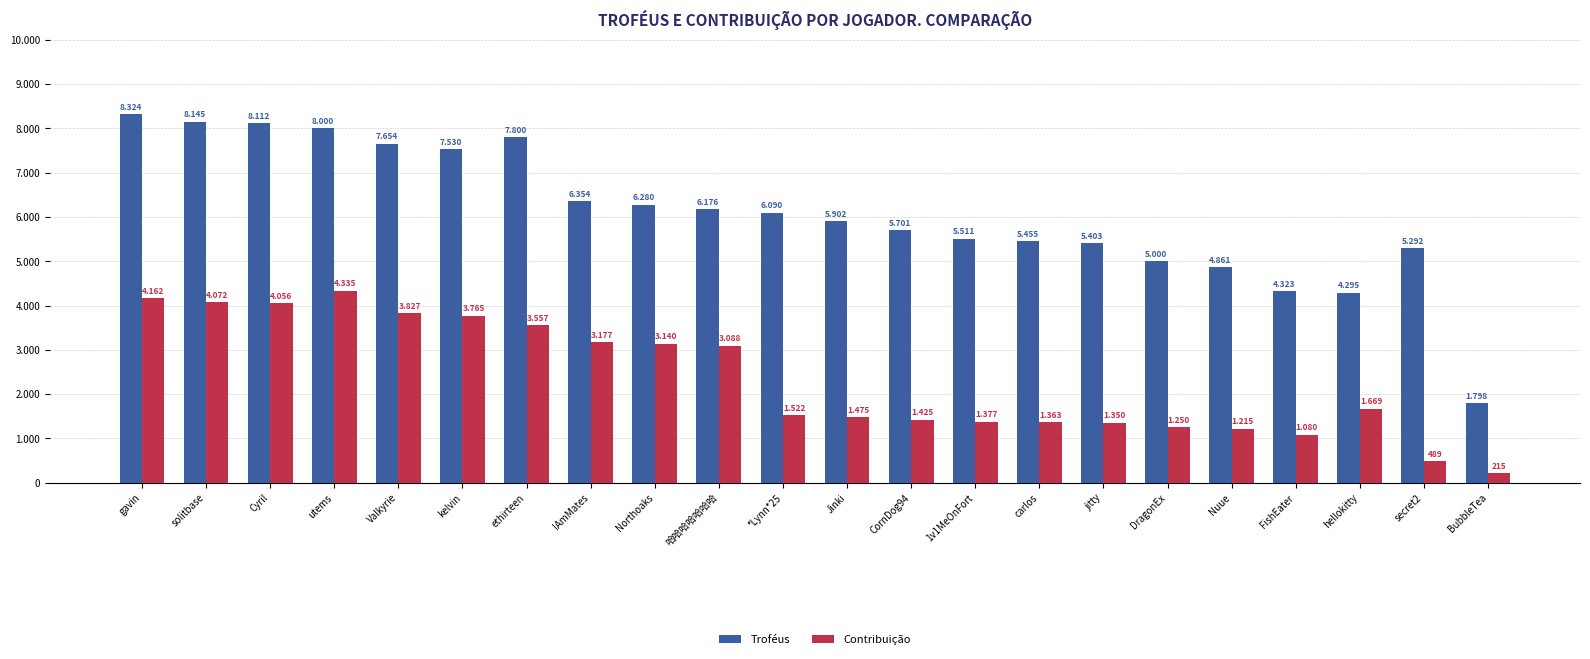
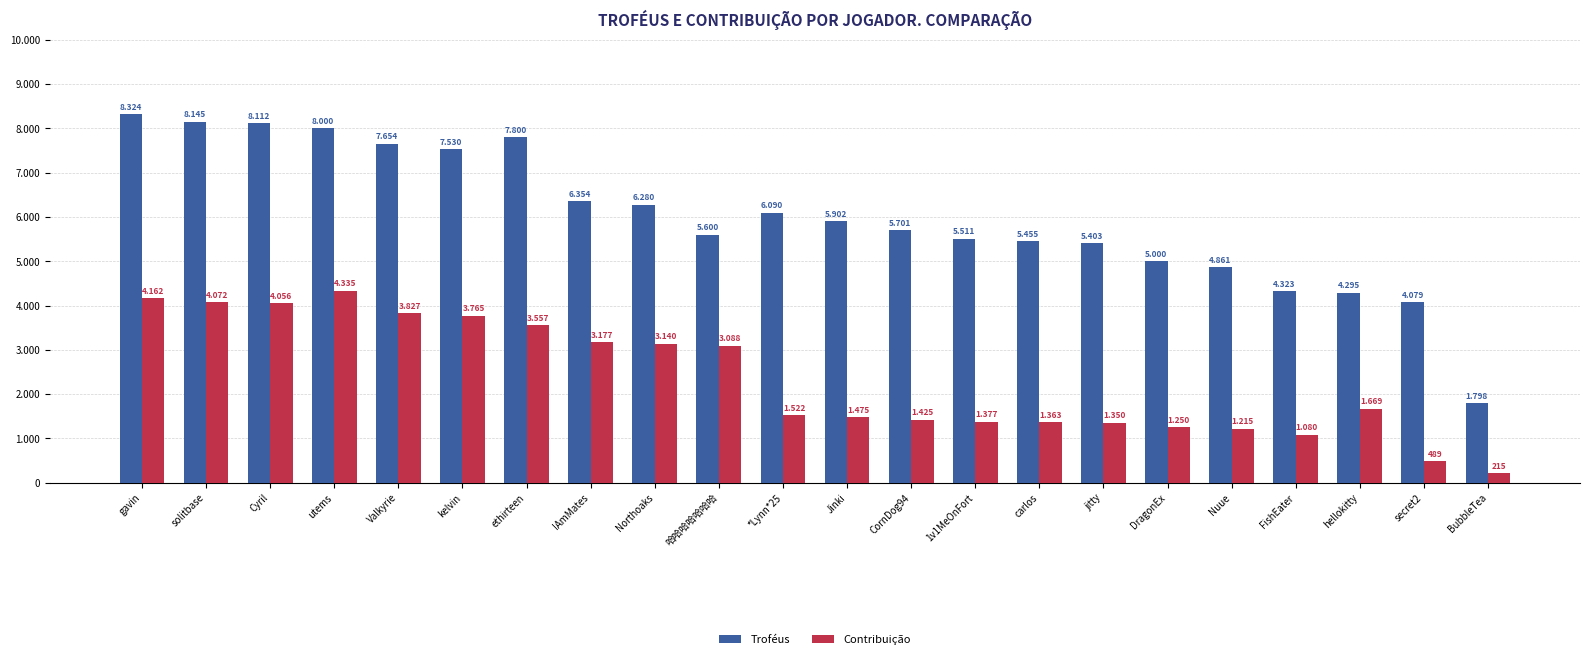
  {
    "Troféus": {
-     "哈哈哈哈哈哈哈": 6.176,
-     "secret2": 5.292
+     "哈哈哈哈哈哈哈": 5.600,
+     "secret2": 4.079
    },
    "Contribuição": {
      "secret2": 489,
      "BubbleTea": 215
    }
  }
